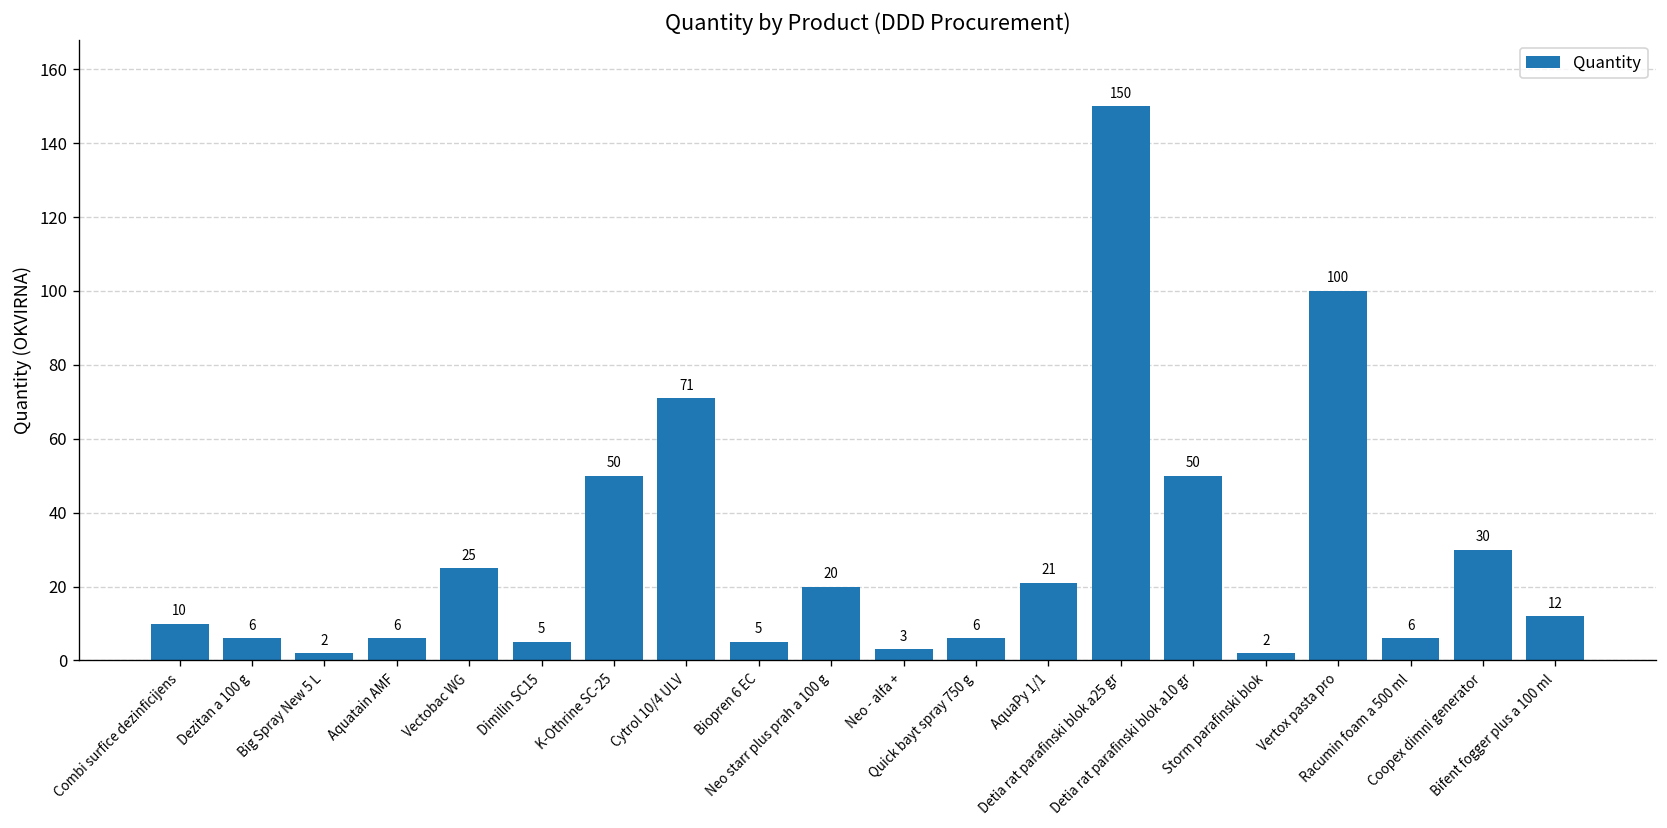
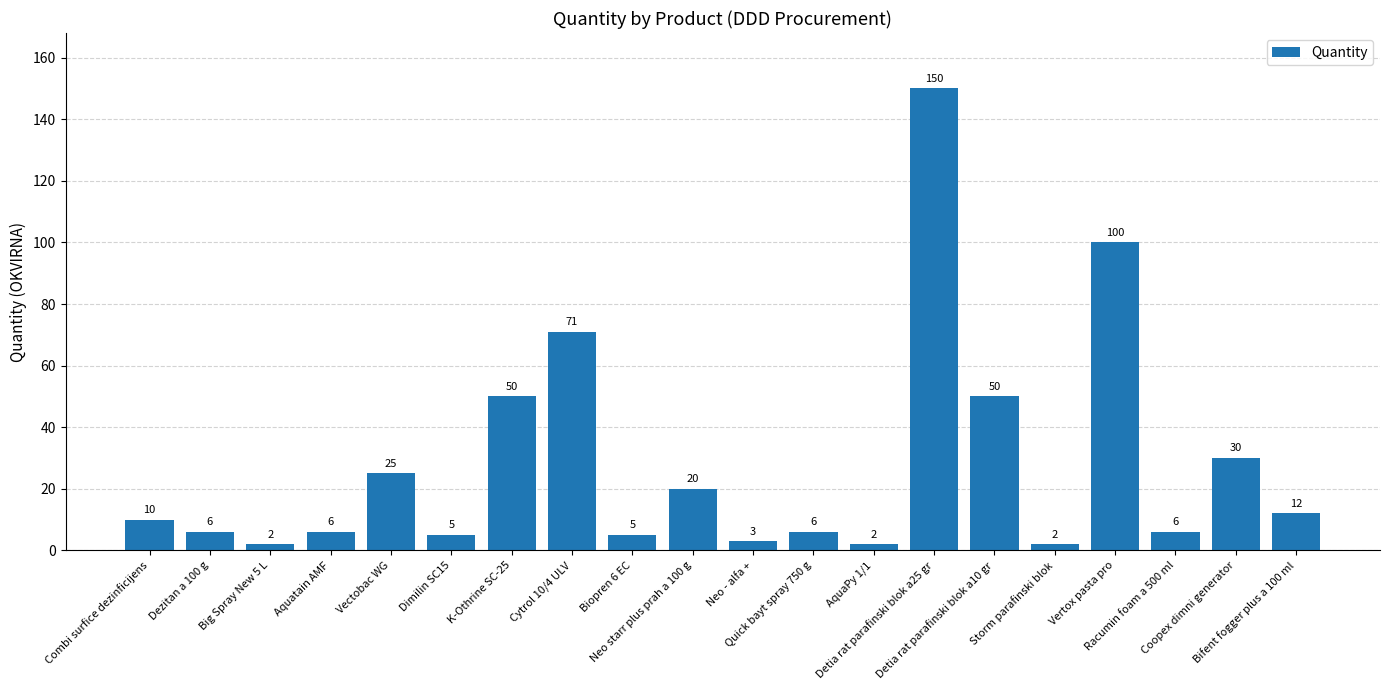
  {
    "Combi surfice dezinficijens": 10,
    "Dezitan a 100 g": 6,
    "Big Spray New 5 L": 2,
    "Aquatain AMF": 6,
    "Vectobac WG": 25,
    "Dimilin SC15": 5,
    "K-Othrine SC-25": 50,
    "Cytrol 10/4 ULV": 71,
    "Biopren 6 EC": 5,
    "Neo starr plus prah a 100 g": 20,
    "Neo - alfa +": 3,
    "Quick bayt spray 750 g": 6,
-   "AquaPy 1/1": 21,
+   "AquaPy 1/1": 2,
    "Detia rat parafinski blok a25 gr": 150,
    "Detia rat parafinski blok a10 gr": 50,
    "Storm parafinski blok": 2,
    "Vertox pasta pro": 100,
    "Racumin foam a 500 ml": 6,
    "Coopex dimni generator": 30,
    "Bifent fogger plus a 100 ml": 12
  }
